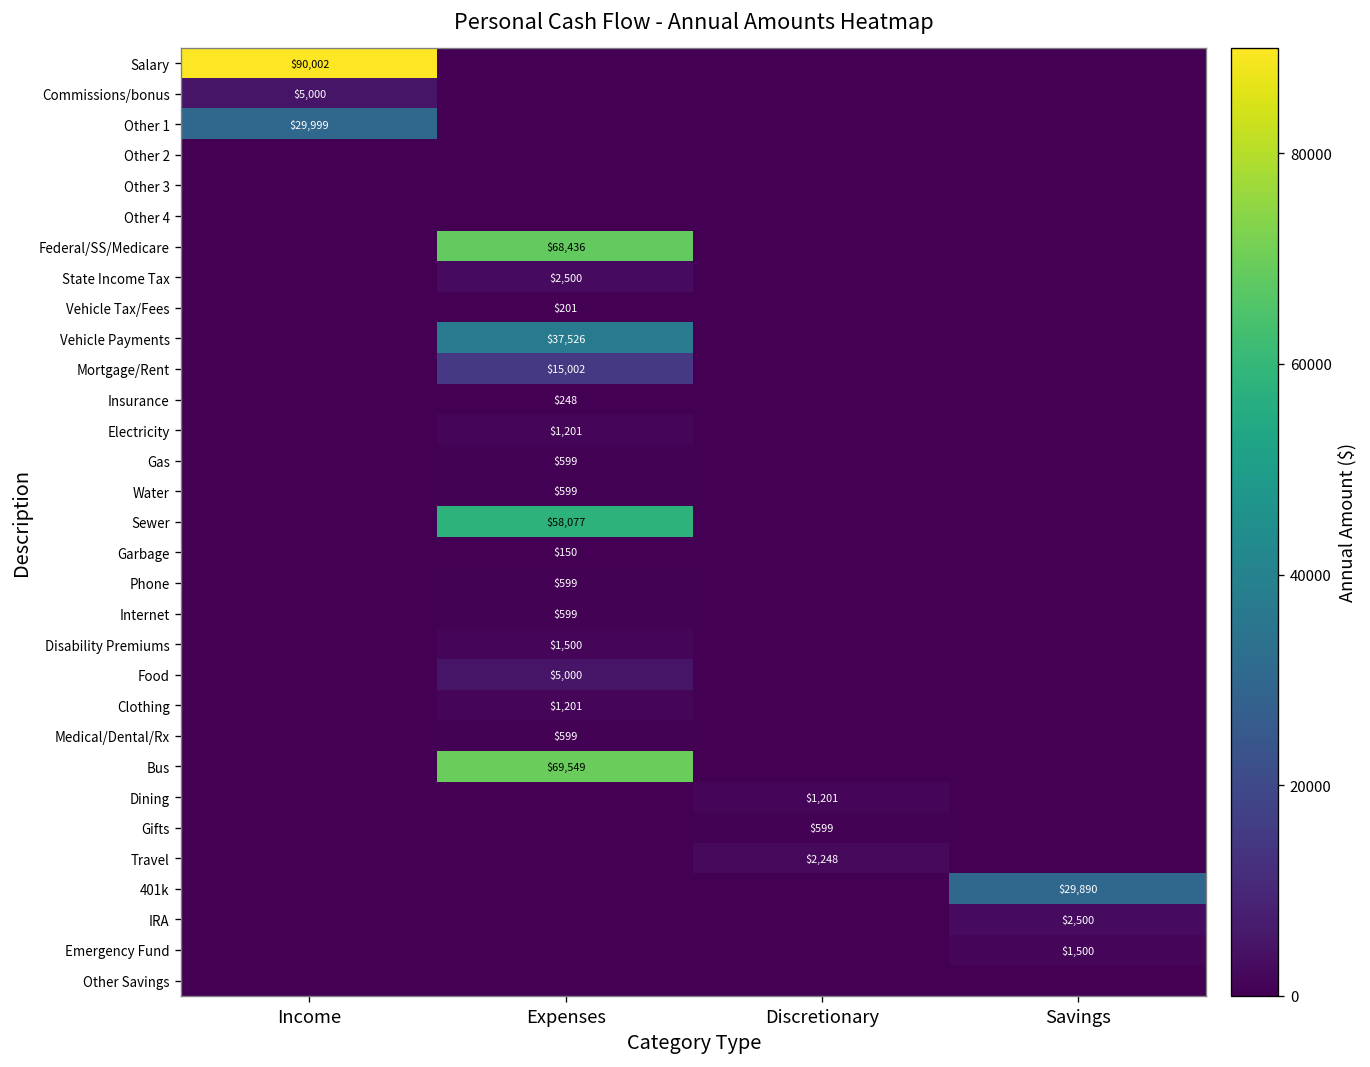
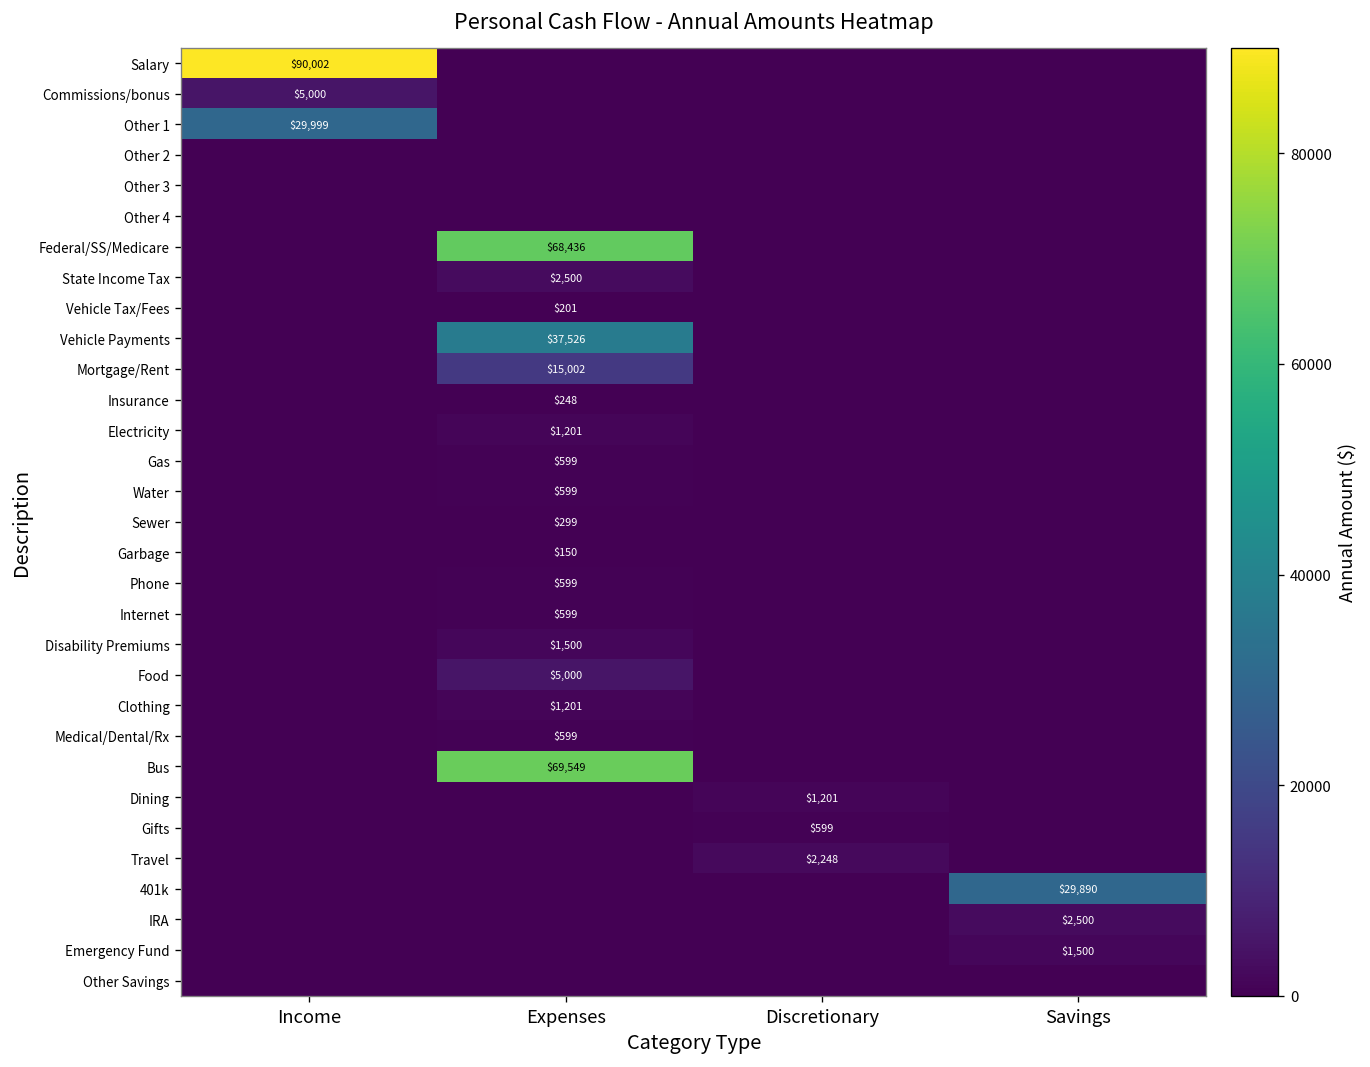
  {
    "Salary": {
      "Income": "$90,002"
    },
    "Commissions/bonus": {
      "Income": "$5,000"
    },
    "Other 1": {
      "Income": "$29,999"
    },
    "Federal/SS/Medicare": {
      "Expenses": "$68,436"
    },
    "State Income Tax": {
      "Expenses": "$2,500"
    },
    "Vehicle Tax/Fees": {
      "Expenses": "$201"
    },
    "Vehicle Payments": {
      "Expenses": "$37,526"
    },
    "Mortgage/Rent": {
      "Expenses": "$15,002"
    },
    "Insurance": {
      "Expenses": "$248"
    },
    "Electricity": {
      "Expenses": "$1,201"
    },
    "Gas": {
      "Expenses": "$599"
    },
    "Water": {
      "Expenses": "$599"
    },
    "Sewer": {
-     "Expenses": "$58,077"
+     "Expenses": "$299"
    },
    "Garbage": {
      "Expenses": "$150"
    },
    "Phone": {
      "Expenses": "$599"
    },
    "Internet": {
      "Expenses": "$599"
    },
    "Disability Premiums": {
      "Expenses": "$1,500"
    },
    "Food": {
      "Expenses": "$5,000"
    },
    "Clothing": {
      "Expenses": "$1,201"
    },
    "Medical/Dental/Rx": {
      "Expenses": "$599"
    },
    "Bus": {
      "Expenses": "$69,549"
    },
    "Dining": {
      "Discretionary": "$1,201"
    },
    "Gifts": {
      "Discretionary": "$599"
    },
    "Travel": {
      "Discretionary": "$2,248"
    },
    "401k": {
      "Savings": "$29,890"
    },
    "IRA": {
      "Savings": "$2,500"
    },
    "Emergency Fund": {
      "Savings": "$1,500"
    }
  }
